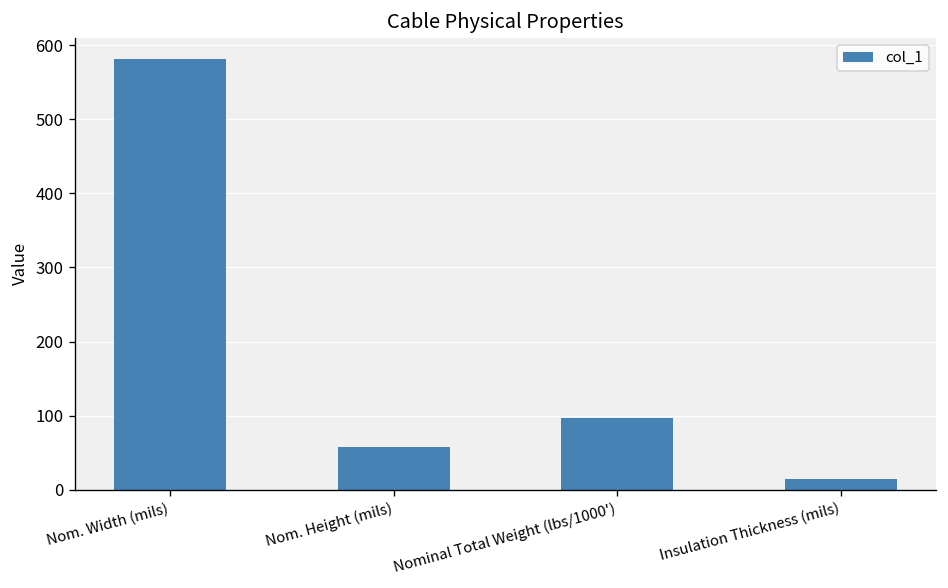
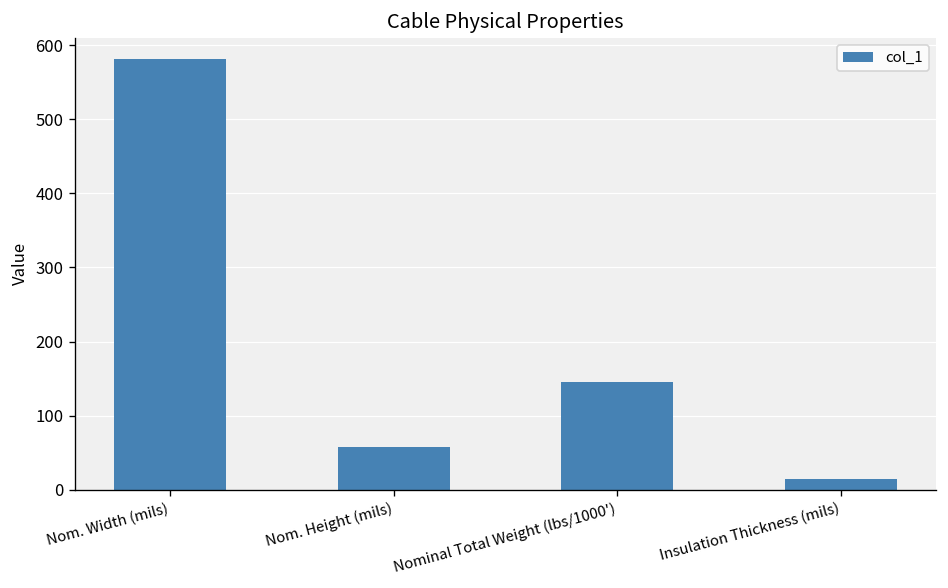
  {
    "Nom. Width (mils)": 580,
    "Nom. Height (mils)": 60,
-   "Nominal Total Weight (lbs/1000')": 100,
+   "Nominal Total Weight (lbs/1000')": 150,
    "Insulation Thickness (mils)": 20
  }
